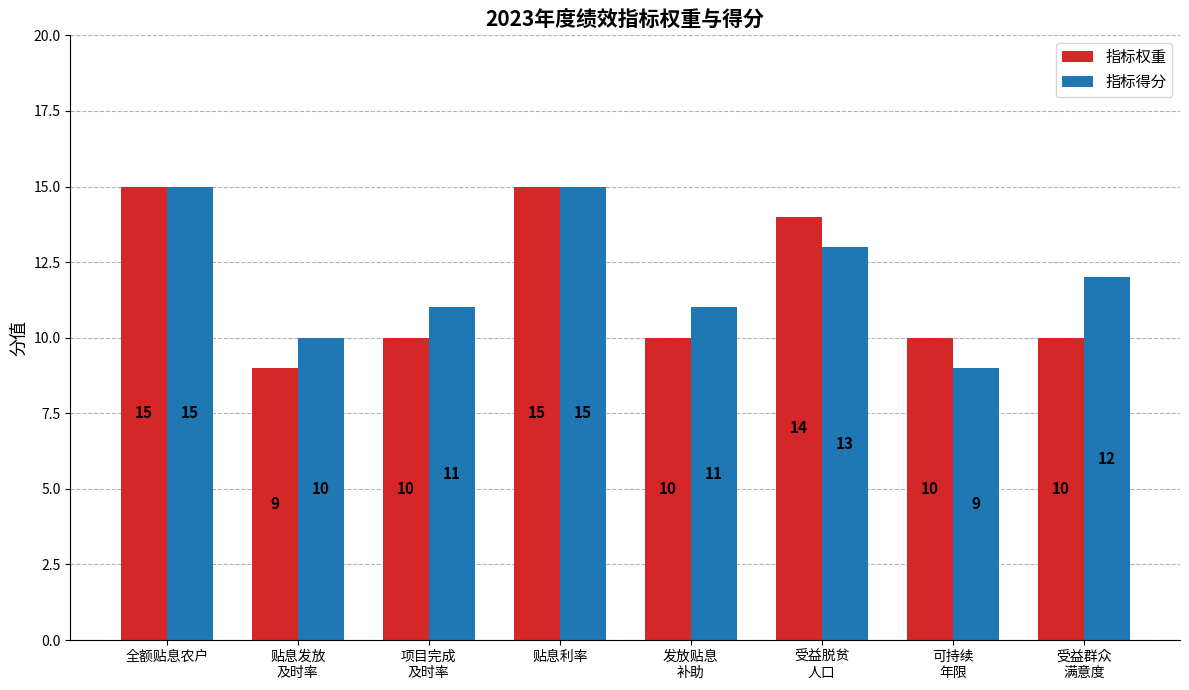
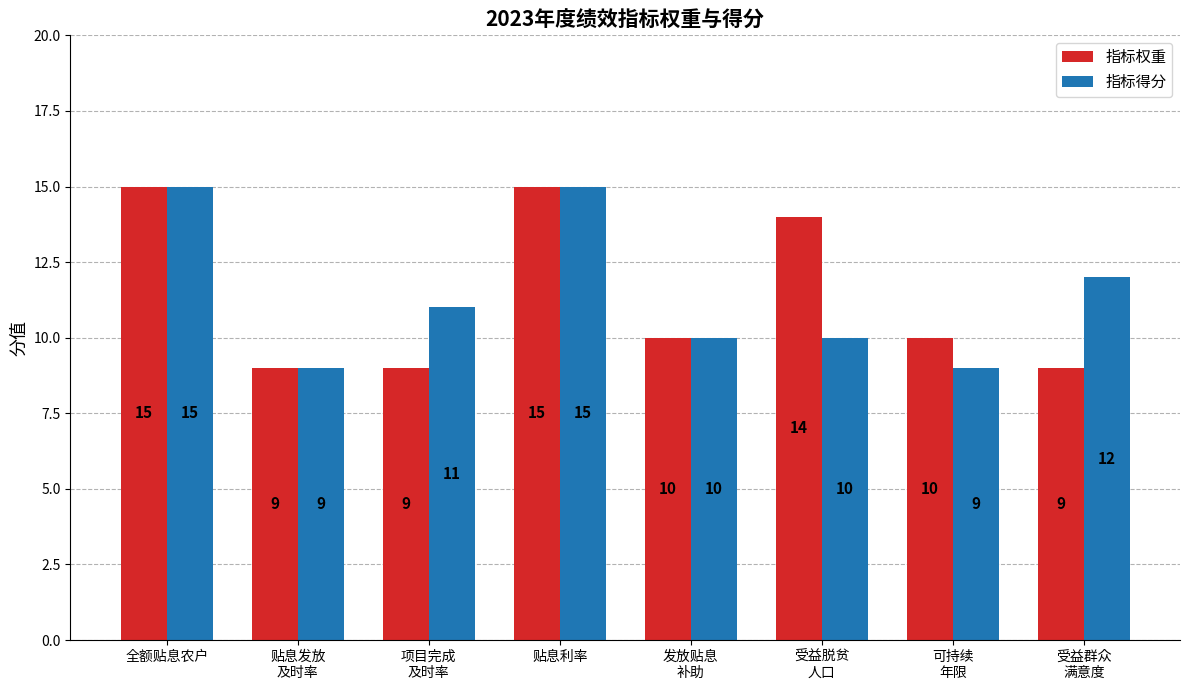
  {
    "指标权重": {
      "全额贴息农户": 15,
      "贴息发放 及时率": 9,
-     "项目完成 及时率": 10,
+     "项目完成 及时率": 9,
      "贴息利率": 15,
      "发放贴息 补助": 10,
      "受益脱贫 人口": 14,
      "可持续 年限": 10,
-     "受益群众 满意度": 10
+     "受益群众 满意度": 9
    },
    "指标得分": {
      "全额贴息农户": 15,
-     "贴息发放 及时率": 10,
+     "贴息发放 及时率": 9,
      "项目完成 及时率": 11,
      "贴息利率": 15,
-     "发放贴息 补助": 11,
-     "受益脱贫 人口": 13,
+     "发放贴息 补助": 10,
+     "受益脱贫 人口": 10,
      "可持续 年限": 9,
      "受益群众 满意度": 12
    }
  }
